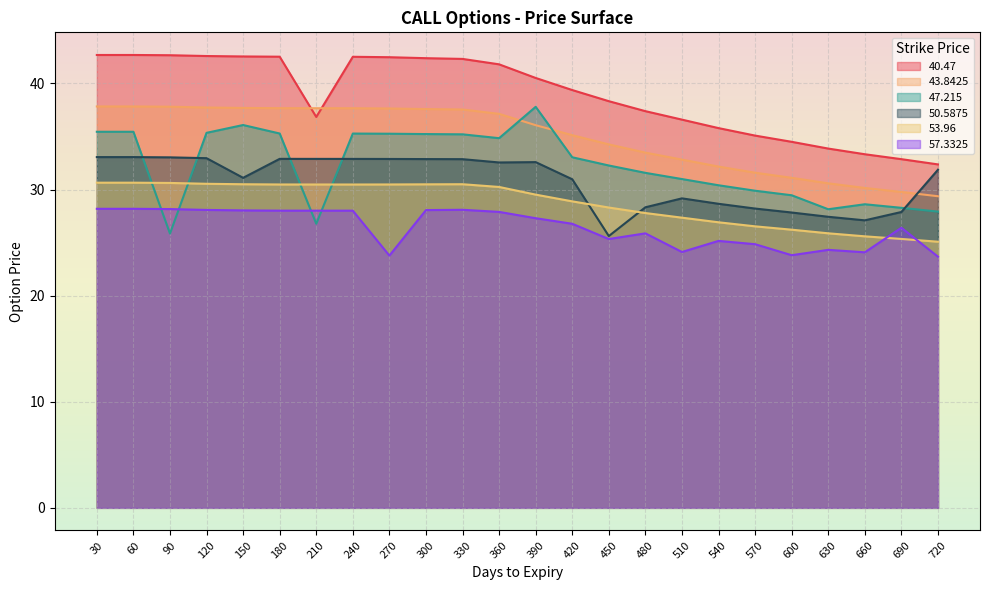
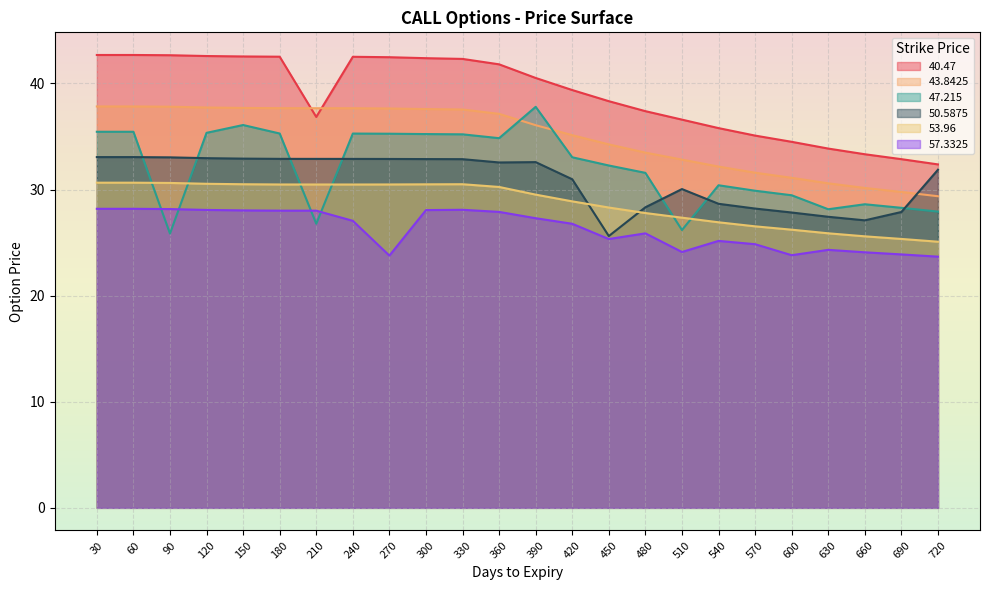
  {
    "40.47": {
      "30": 42.7,
      "60": 42.7,
      "90": 42.7,
      "120": 42.6,
      "150": 42.5,
      "180": 42.5,
      "210": 36.8,
      "240": 42.5,
      "270": 42.5,
      "300": 42.4,
      "330": 42.3,
      "360": 41.8,
      "390": 40.5,
      "420": 39.4,
      "450": 38.3,
      "480": 37.4,
      "510": 36.6,
      "540": 35.8,
      "570": 35.1,
      "600": 34.5,
      "630": 33.9,
      "660": 33.3,
      "690": 32.9,
      "720": 32.4
    },
    "47.215": {
      "30": 35.4,
      "60": 35.4,
      "90": 25.8,
      "120": 35.3,
      "150": 36.1,
      "180": 35.3,
      "210": 26.8,
      "240": 35.3,
      "270": 35.3,
      "300": 35.2,
      "330": 35.2,
      "360": 34.8,
      "390": 37.8,
      "420": 33.0,
      "450": 32.3,
      "480": 31.6,
-     "510": 31.0,
+     "510": 26.2,
      "540": 30.4,
      "570": 29.9,
      "600": 29.5,
      "630": 28.1,
      "660": 28.6,
      "690": 28.3,
      "720": 27.9
    },
    "50.5875": {
      "30": 33.1,
      "60": 33.1,
      "90": 33.0,
      "120": 33.0,
-     "150": 31.1,
+     "150": 32.9,
      "180": 32.9,
      "210": 32.9,
      "240": 32.9,
      "270": 32.9,
      "300": 32.9,
      "330": 32.9,
      "360": 32.5,
      "390": 32.6,
      "420": 31.0,
      "450": 25.6,
      "480": 28.3,
-     "510": 29.2,
+     "510": 30.0,
      "540": 28.7,
      "570": 28.2,
      "600": 27.8,
      "630": 27.4,
      "660": 27.1,
      "690": 27.9,
      "720": 31.9
    },
    "57.3325": {
      "30": 28.2,
      "60": 28.2,
      "90": 28.2,
      "120": 28.1,
      "150": 28.0,
      "180": 28.0,
      "210": 28.0,
-     "240": 28.0,
+     "240": 27.0,
      "270": 23.8,
      "300": 28.1,
      "330": 28.1,
      "360": 27.9,
      "390": 27.3,
      "420": 26.8,
      "450": 25.3,
      "480": 25.9,
      "510": 24.1,
      "540": 25.2,
      "570": 24.8,
      "600": 23.8,
      "630": 24.3,
      "660": 24.1,
-     "690": 26.4,
+     "690": 23.9,
      "720": 23.7
    }
  }
